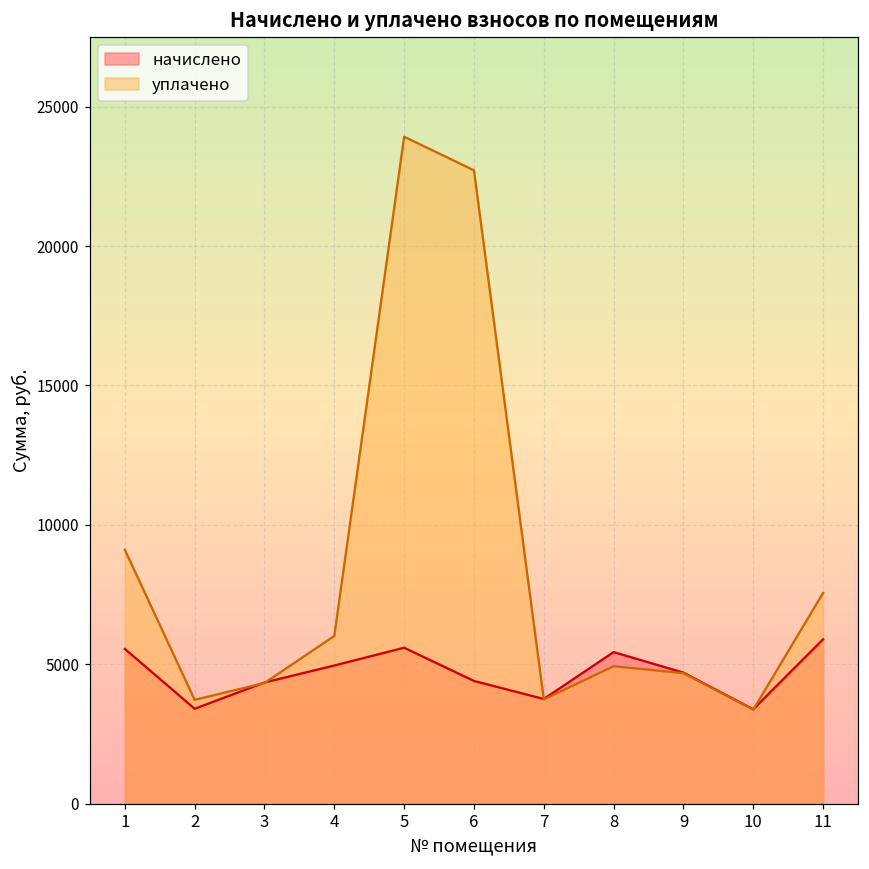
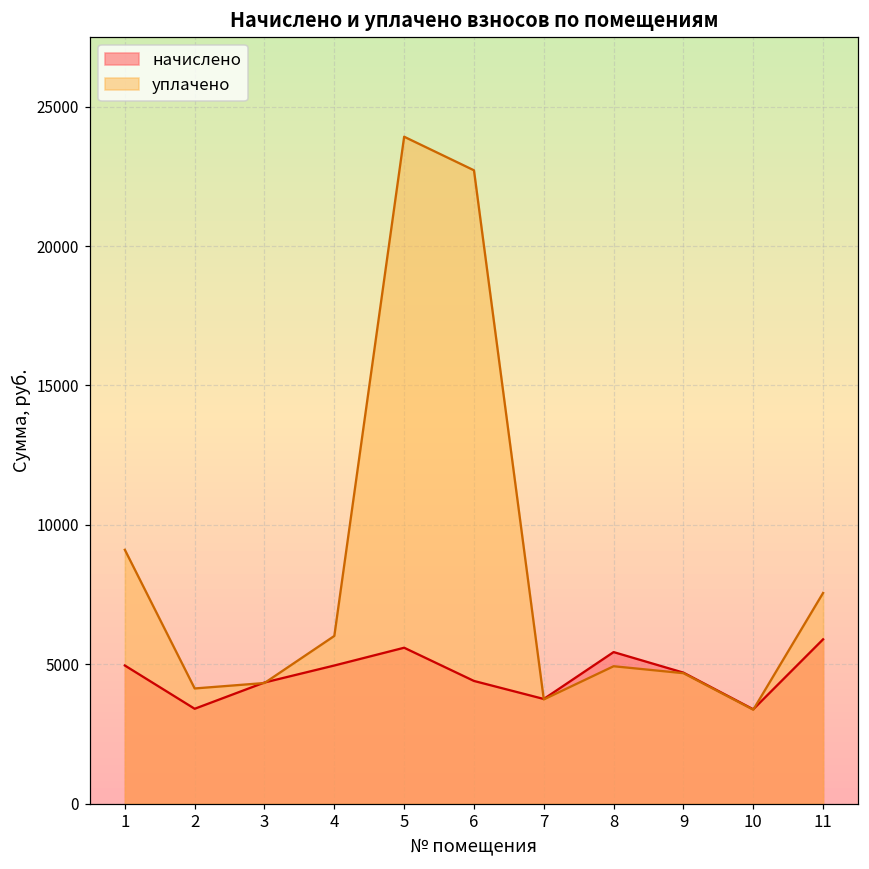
  {
    "начислено": {
-     "1": 5600,
+     "1": 5000,
      "2": 3400,
      "4": 5000,
      "5": 5600,
      "6": 4400,
      "8": 5400,
      "11": 5900
    },
    "уплачено": {
      "1": 9100,
-     "2": 3700,
+     "2": 4100,
      "4": 6000,
      "5": 23900,
      "6": 22700,
      "8": 4900,
      "11": 7600
    }
  }
